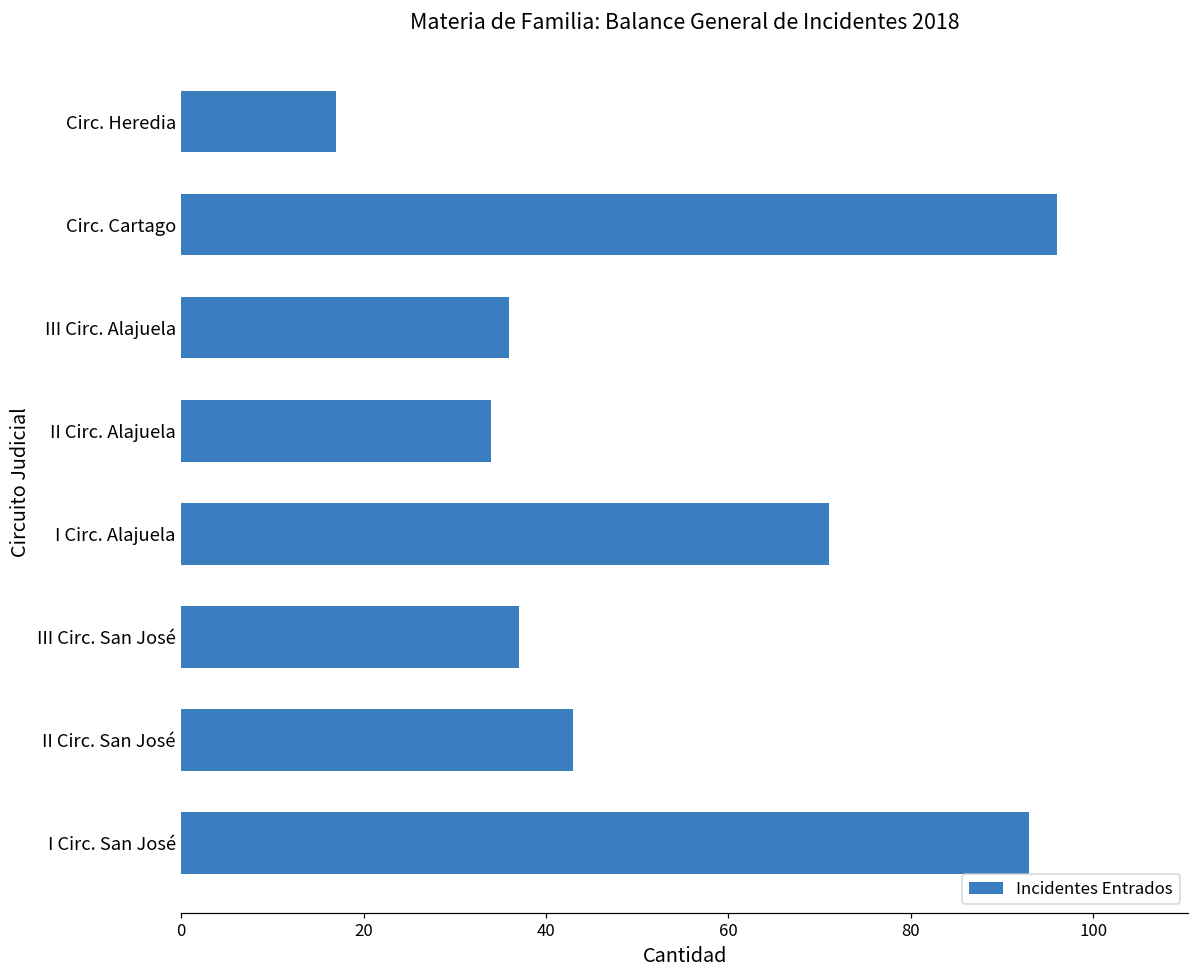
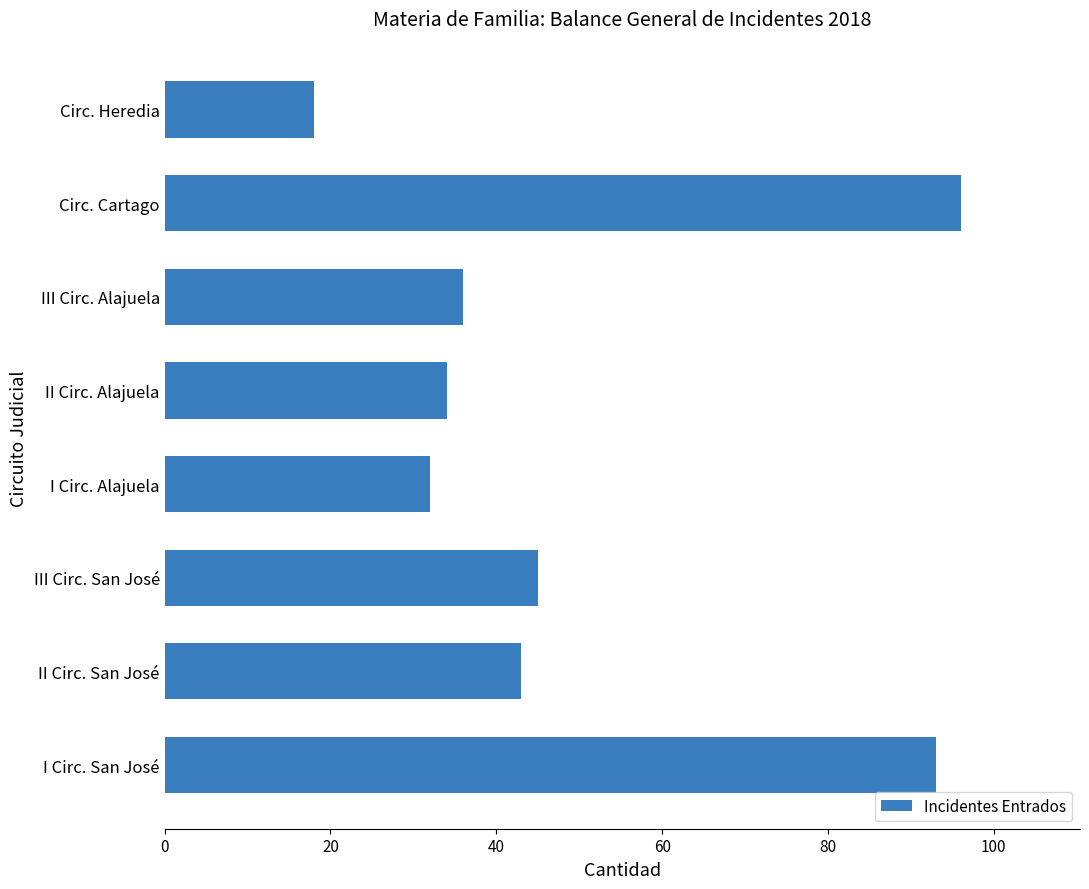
  {
-   "Circ. Heredia": 17,
+   "Circ. Heredia": 18,
    "Circ. Cartago": 96,
    "III Circ. Alajuela": 36,
    "II Circ. Alajuela": 34,
-   "I Circ. Alajuela": 71,
-   "III Circ. San José": 37,
+   "I Circ. Alajuela": 32,
+   "III Circ. San José": 45,
    "II Circ. San José": 43,
    "I Circ. San José": 93
  }
